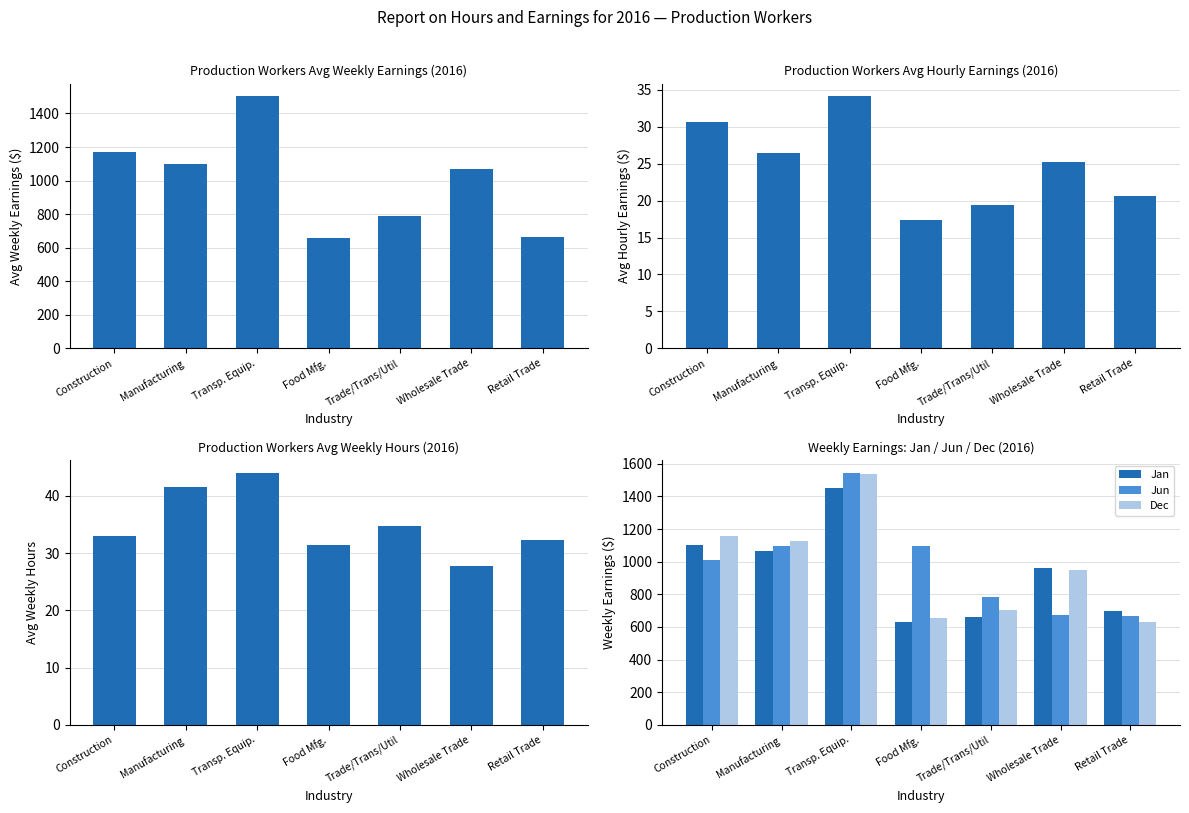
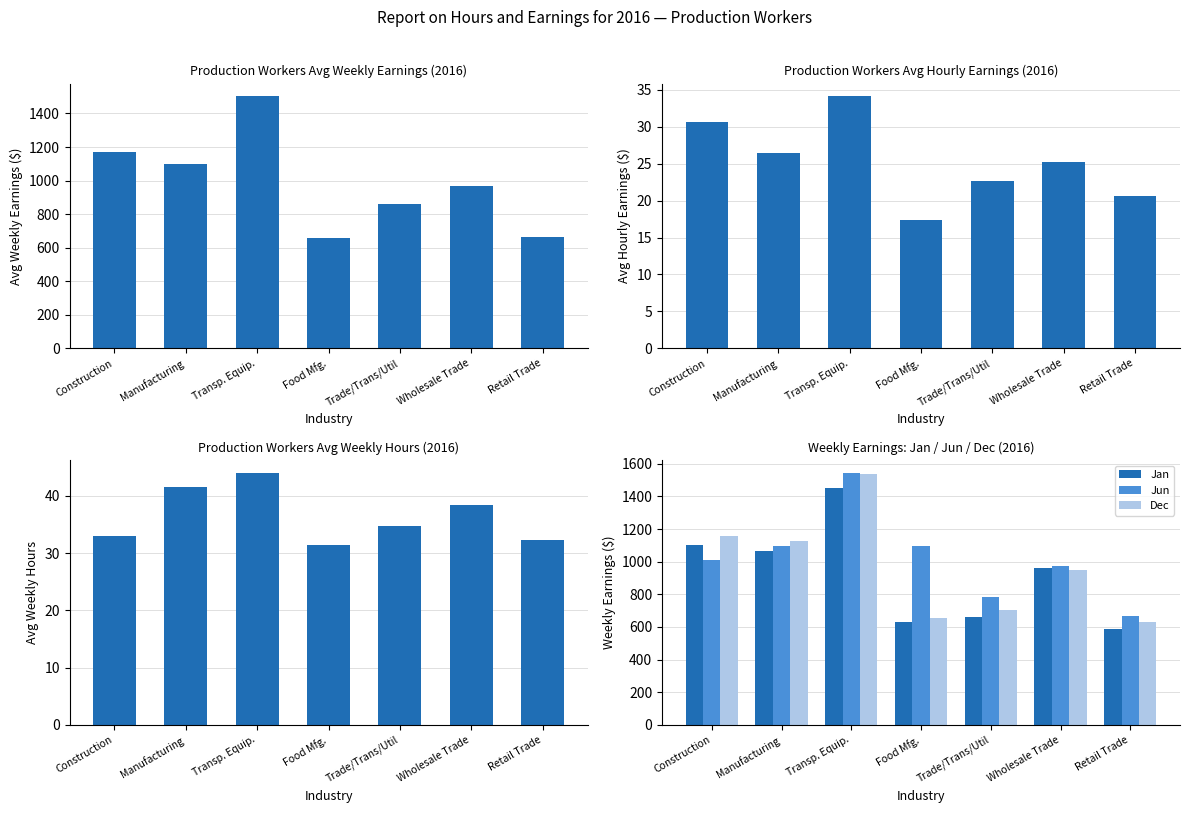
  {
    "Production Workers Avg Weekly Earnings (2016)": {
      "Construction": 1170,
      "Manufacturing": 1100,
      "Transp. Equip.": 1500,
      "Food Mfg.": 660,
-     "Trade/Trans/Util": 790,
-     "Wholesale Trade": 1070,
+     "Trade/Trans/Util": 860,
+     "Wholesale Trade": 970,
      "Retail Trade": 670
    },
    "Production Workers Avg Hourly Earnings (2016)": {
      "Construction": 31,
      "Manufacturing": 26,
      "Transp. Equip.": 34,
      "Food Mfg.": 17,
-     "Trade/Trans/Util": 19,
+     "Trade/Trans/Util": 23,
      "Wholesale Trade": 25,
      "Retail Trade": 21
    },
    "Production Workers Avg Weekly Hours (2016)": {
      "Construction": 33,
      "Manufacturing": 42,
      "Transp. Equip.": 44,
      "Food Mfg.": 31,
      "Trade/Trans/Util": 35,
-     "Wholesale Trade": 28,
+     "Wholesale Trade": 38,
      "Retail Trade": 32
    },
    "Weekly Earnings: Jan / Jun / Dec (2016)": {
      "Jan": {
        "Construction": 1100,
        "Manufacturing": 1070,
        "Transp. Equip.": 1450,
        "Food Mfg.": 630,
        "Trade/Trans/Util": 660,
        "Wholesale Trade": 960,
-       "Retail Trade": 700
+       "Retail Trade": 590
      },
      "Jun": {
        "Construction": 1010,
        "Manufacturing": 1100,
        "Transp. Equip.": 1540,
        "Food Mfg.": 1090,
        "Trade/Trans/Util": 790,
-       "Wholesale Trade": 670,
+       "Wholesale Trade": 970,
        "Retail Trade": 660
      },
      "Dec": {
        "Construction": 1160,
        "Manufacturing": 1130,
        "Transp. Equip.": 1540,
        "Food Mfg.": 650,
        "Trade/Trans/Util": 710,
        "Wholesale Trade": 950,
        "Retail Trade": 630
      }
    }
  }
